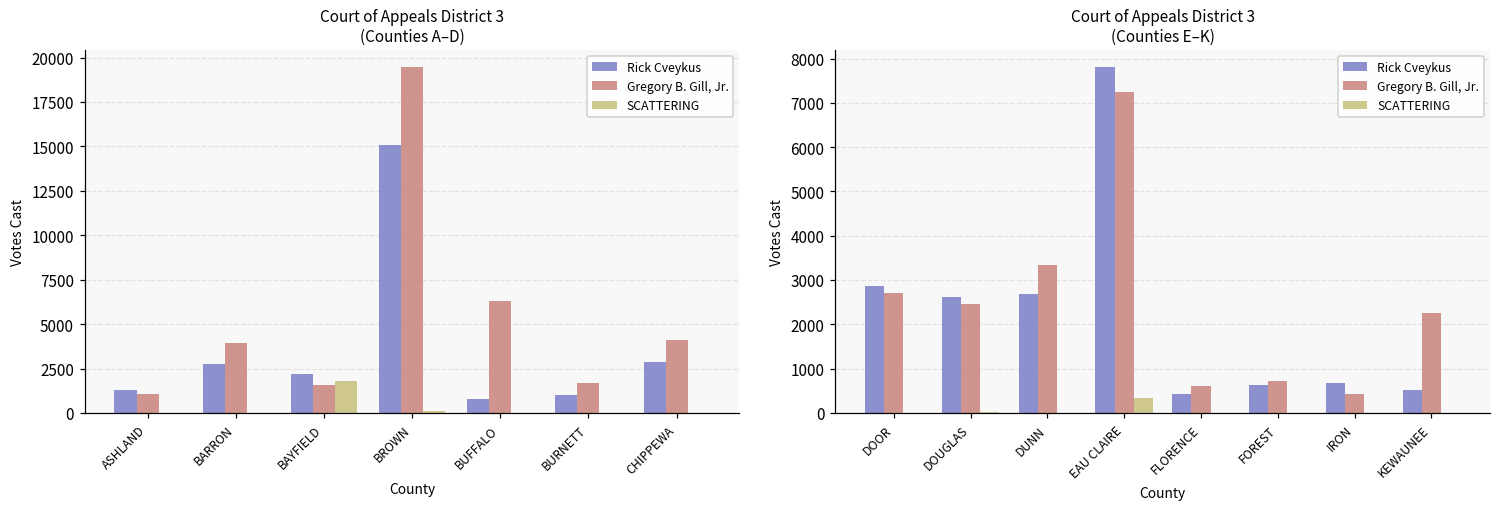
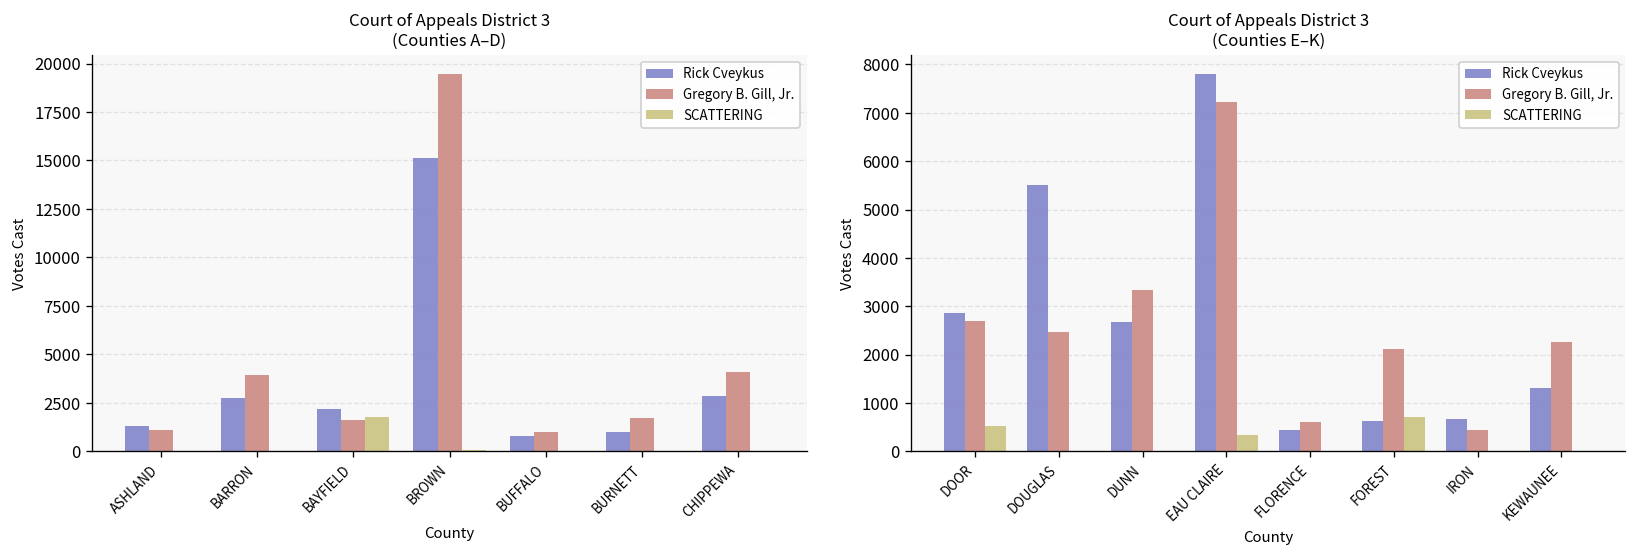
  {
    "Court of Appeals District 3 (Counties A–D)": {
      "Rick Cveykus": {
        "ASHLAND": 1300,
        "BARRON": 2700,
        "BAYFIELD": 2200,
        "BROWN": 15100,
        "BUFFALO": 800,
        "BURNETT": 1000,
        "CHIPPEWA": 2900
      },
      "Gregory B. Gill, Jr.": {
        "ASHLAND": 1100,
        "BARRON": 3900,
        "BAYFIELD": 1600,
        "BROWN": 19500,
-       "BUFFALO": 6300,
+       "BUFFALO": 1000,
        "BURNETT": 1700,
        "CHIPPEWA": 4100
      },
      "SCATTERING": {
        "BAYFIELD": 1800,
        "BURNETT": 0
      }
    },
    "Court of Appeals District 3 (Counties E–K)": {
      "Rick Cveykus": {
        "DOOR": 2900,
-       "DOUGLAS": 2600,
+       "DOUGLAS": 5500,
        "DUNN": 2700,
        "EAU CLAIRE": 7800,
        "FLORENCE": 400,
        "FOREST": 600,
        "IRON": 700,
-       "KEWAUNEE": 500
+       "KEWAUNEE": 1300
      },
      "Gregory B. Gill, Jr.": {
        "DOOR": 2700,
        "DOUGLAS": 2500,
        "DUNN": 3300,
        "EAU CLAIRE": 7200,
        "FLORENCE": 600,
-       "FOREST": 700,
+       "FOREST": 2100,
        "IRON": 400,
        "KEWAUNEE": 2300
      },
      "SCATTERING": {
-       "DOOR": 0,
+       "DOOR": 500,
        "DUNN": 0,
        "EAU CLAIRE": 300,
        "FLORENCE": 0,
-       "FOREST": 0,
+       "FOREST": 700,
        "IRON": 0
      }
    }
  }
